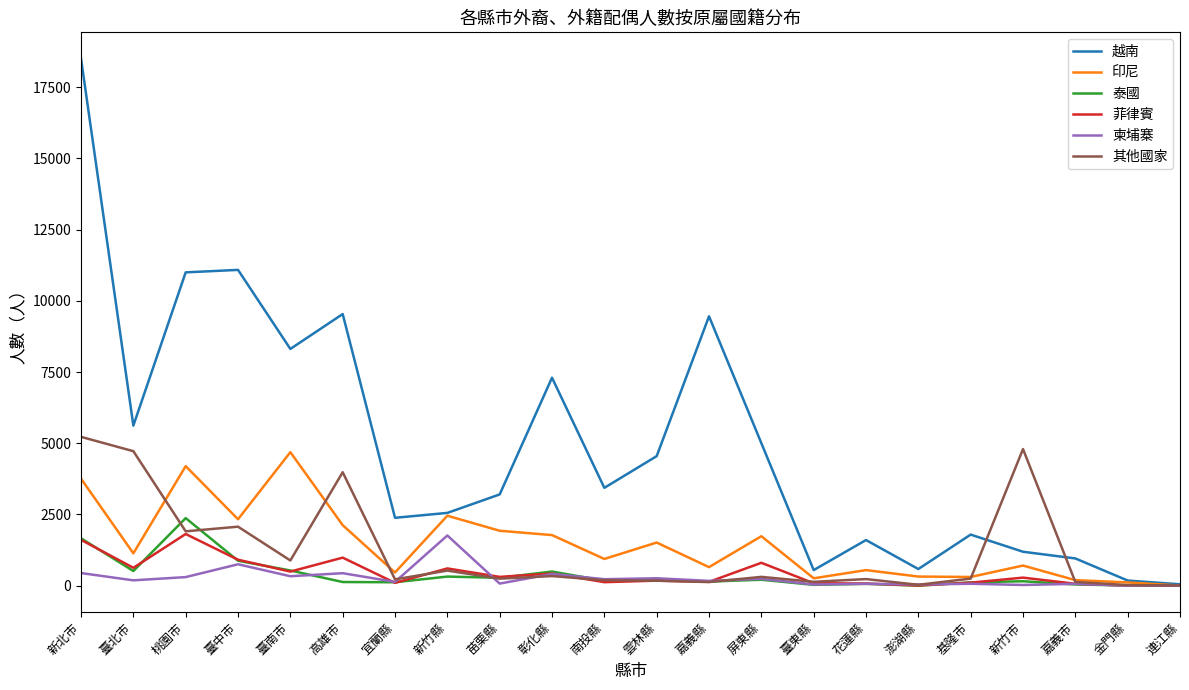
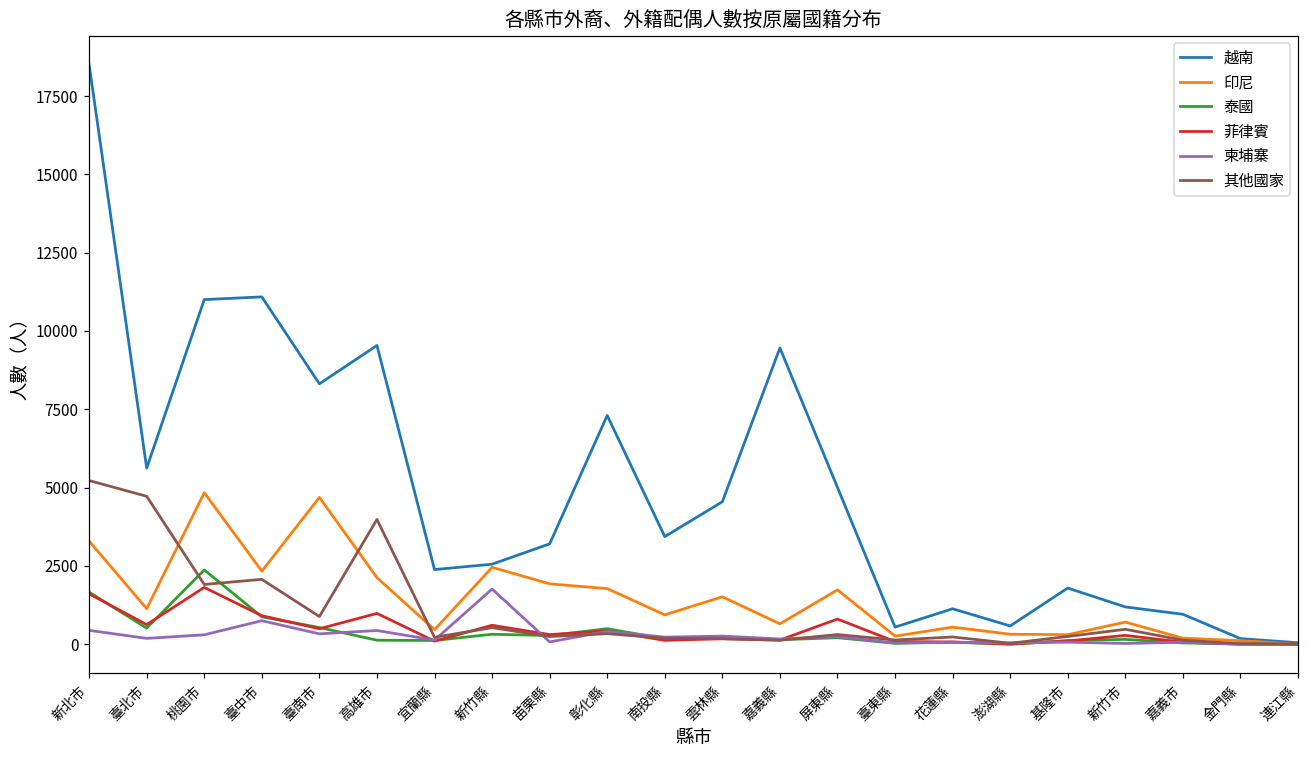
  {
    "越南": {
      "新北市": 18500,
      "臺北市": 5600,
      "桃園市": 11000,
      "臺中市": 11100,
      "臺南市": 8300,
      "高雄市": 9500,
      "宜蘭縣": 2400,
      "新竹縣": 2600,
      "苗栗縣": 3200,
      "彰化縣": 7300,
      "南投縣": 3400,
      "雲林縣": 4500,
      "嘉義縣": 9500,
      "屏東縣": 5000,
      "臺東縣": 500,
-     "花蓮縣": 1600,
+     "花蓮縣": 1100,
      "澎湖縣": 600,
      "基隆市": 1800,
      "新竹市": 1200,
      "嘉義市": 1000
    },
    "印尼": {
-     "新北市": 3800,
+     "新北市": 3300,
      "臺北市": 1100,
-     "桃園市": 4200,
+     "桃園市": 4800,
      "臺中市": 2300,
      "臺南市": 4700,
      "高雄市": 2100,
      "宜蘭縣": 500,
      "新竹縣": 2500,
      "苗栗縣": 1900,
      "彰化縣": 1800,
      "南投縣": 900,
      "雲林縣": 1500,
      "嘉義縣": 700,
      "屏東縣": 1700,
      "臺東縣": 300,
      "花蓮縣": 500,
      "澎湖縣": 300,
      "新竹市": 700
    },
    "泰國": {
      "臺北市": 500,
      "桃園市": 2400,
      "高雄市": 100,
      "新竹縣": 300,
      "新竹市": 200
    },
    "菲律賓": {
      "臺北市": 600,
      "桃園市": 1800,
      "高雄市": 1000,
      "屏東縣": 800,
      "新竹市": 300
    },
    "柬埔寨": {
      "新北市": 400,
      "臺北市": 200,
      "桃園市": 300,
      "臺中市": 800,
      "臺南市": 300,
      "高雄市": 400,
      "新竹縣": 1800,
      "苗栗縣": 100,
      "新竹市": 0
    },
    "其他國家": {
      "新北市": 5200,
      "臺北市": 4700,
      "桃園市": 1900,
      "臺中市": 2100,
      "臺南市": 900,
      "高雄市": 4000,
      "花蓮縣": 200,
-     "新竹市": 4800
+     "新竹市": 500
    }
  }
